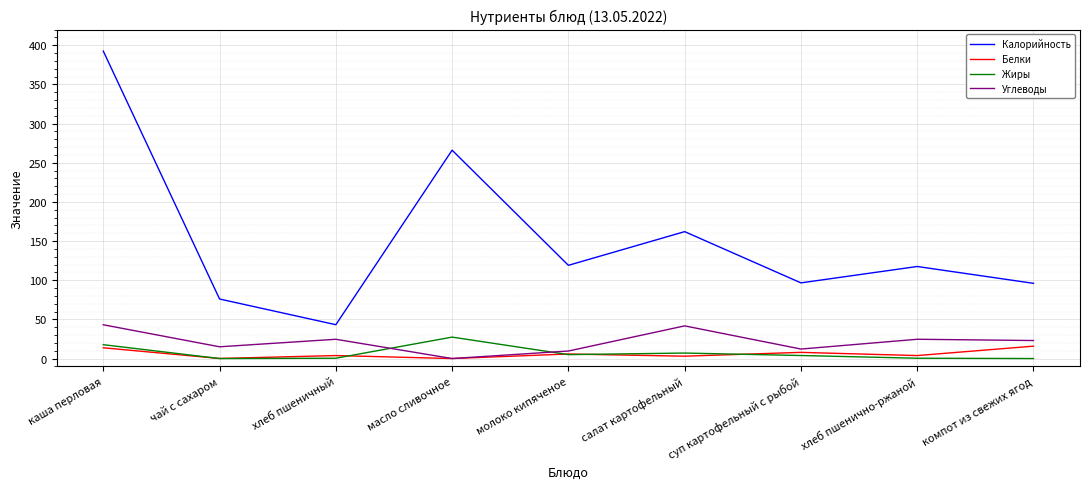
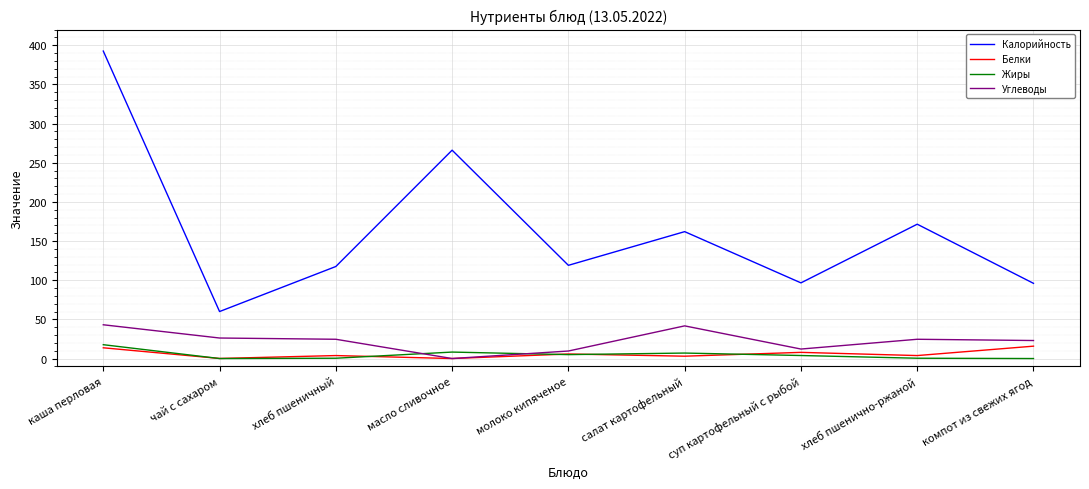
  {
    "Калорийность": {
      "каша перловая": 390,
-     "чай с сахаром": 80,
-     "хлеб пшеничный": 40,
+     "чай с сахаром": 60,
+     "хлеб пшеничный": 120,
      "масло сливочное": 270,
      "молоко кипяченое": 120,
      "салат картофельный": 160,
      "суп картофельный с рыбой": 100,
-     "хлеб пшенично-ржаной": 120,
+     "хлеб пшенично-ржаной": 170,
      "компот из свежих ягод": 100
    },
    "Белки": {
      "каша перловая": 10,
      "хлеб пшеничный": 0,
      "салат картофельный": 0,
      "суп картофельный с рыбой": 10,
      "хлеб пшенично-ржаной": 0,
      "компот из свежих ягод": 20
    },
    "Жиры": {
      "каша перловая": 20,
      "хлеб пшеничный": 0,
-     "масло сливочное": 30,
+     "масло сливочное": 10,
      "салат картофельный": 10,
      "суп картофельный с рыбой": 0,
      "хлеб пшенично-ржаной": 0,
      "компот из свежих ягод": 0
    },
    "Углеводы": {
      "каша перловая": 40,
-     "чай с сахаром": 20,
+     "чай с сахаром": 30,
      "хлеб пшеничный": 20,
      "молоко кипяченое": 10,
      "салат картофельный": 40,
      "суп картофельный с рыбой": 10,
      "хлеб пшенично-ржаной": 20,
      "компот из свежих ягод": 20
    }
  }
